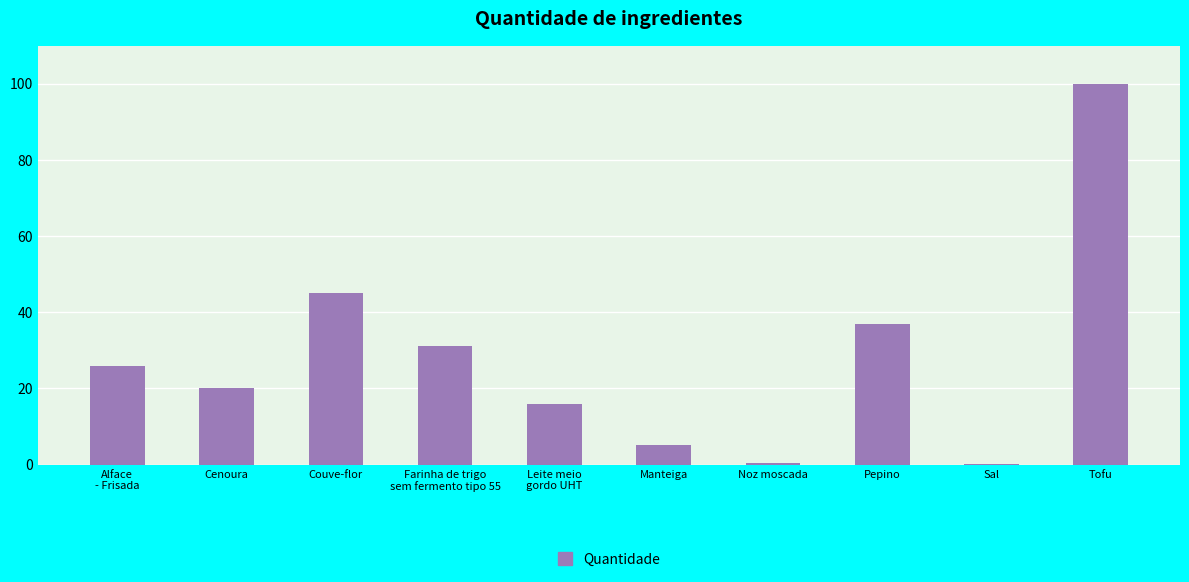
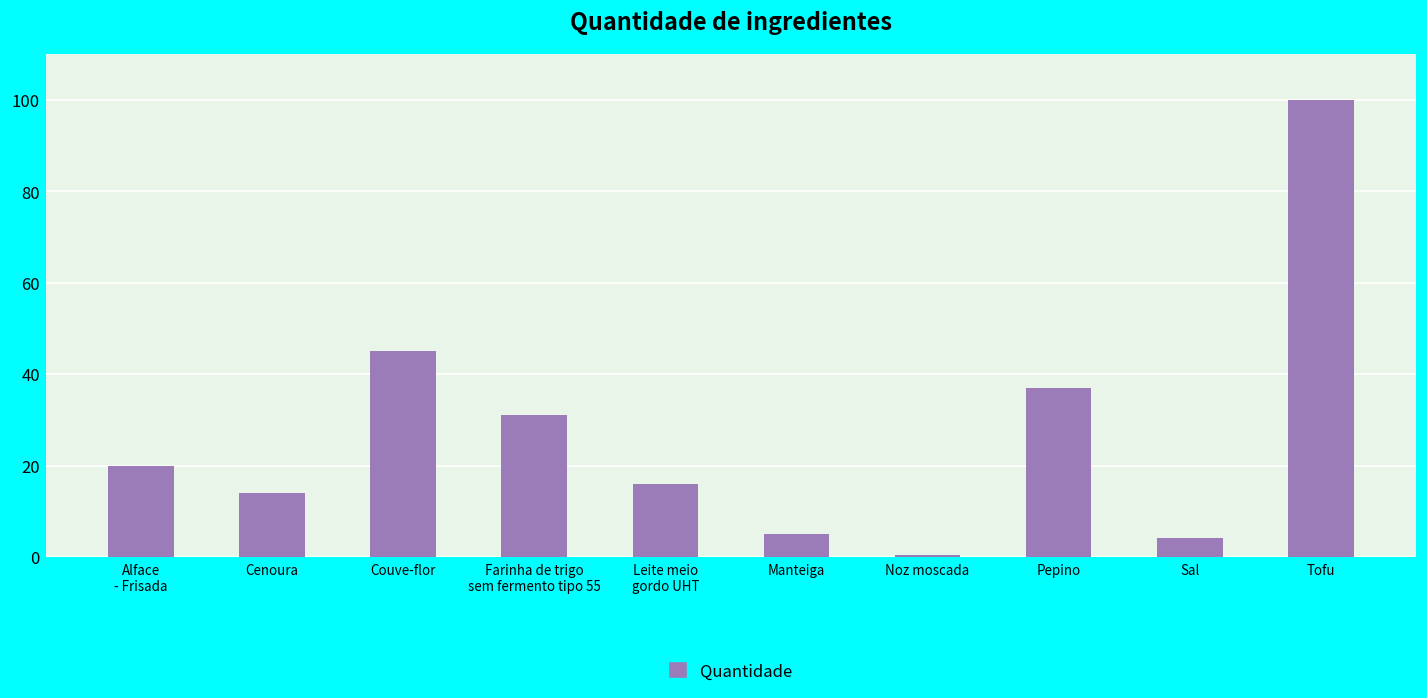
  {
-   "Alface - Frisada": 26,
-   "Cenoura": 20,
+   "Alface - Frisada": 20,
+   "Cenoura": 14,
    "Couve-flor": 45,
    "Farinha de trigo sem fermento tipo 55": 31,
    "Leite meio gordo UHT": 16,
    "Manteiga": 5,
    "Pepino": 37,
-   "Sal": 0,
+   "Sal": 4,
    "Tofu": 100
  }
